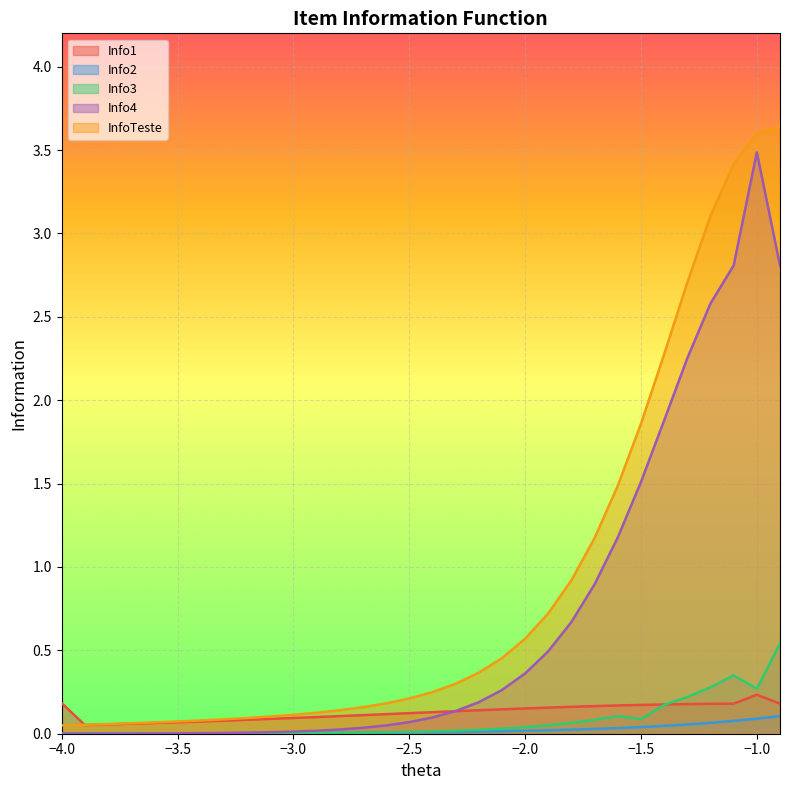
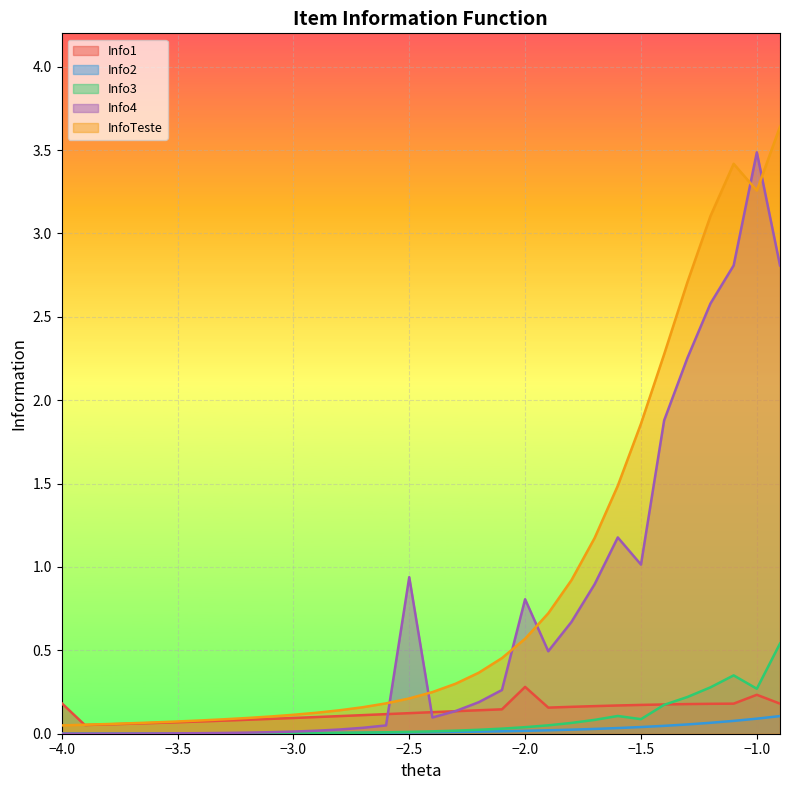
  {
    "Info1": {
      "−4.0": 0.18,
      "−3.0": 0.09,
      "−2.5": 0.12,
-     "−2.0": 0.15,
+     "−2.0": 0.28,
      "−1.5": 0.17,
      "−1.0": 0.23
    },
    "Info2": {
      "−2.0": 0.02,
      "−1.5": 0.04,
      "−1.0": 0.09
    },
    "Info3": {
      "−2.0": 0.04,
      "−1.5": 0.09,
      "−1.0": 0.27
    },
    "Info4": {
-     "−2.5": 0.07,
-     "−2.0": 0.36,
-     "−1.5": 1.51,
+     "−2.5": 0.94,
+     "−2.0": 0.81,
+     "−1.5": 1.01,
      "−1.0": 3.49
    },
    "InfoTeste": {
      "−4.0": 0.05,
      "−3.0": 0.11,
      "−2.5": 0.21,
      "−2.0": 0.57,
      "−1.5": 1.86,
-     "−1.0": 3.60
+     "−1.0": 3.26
    }
  }
